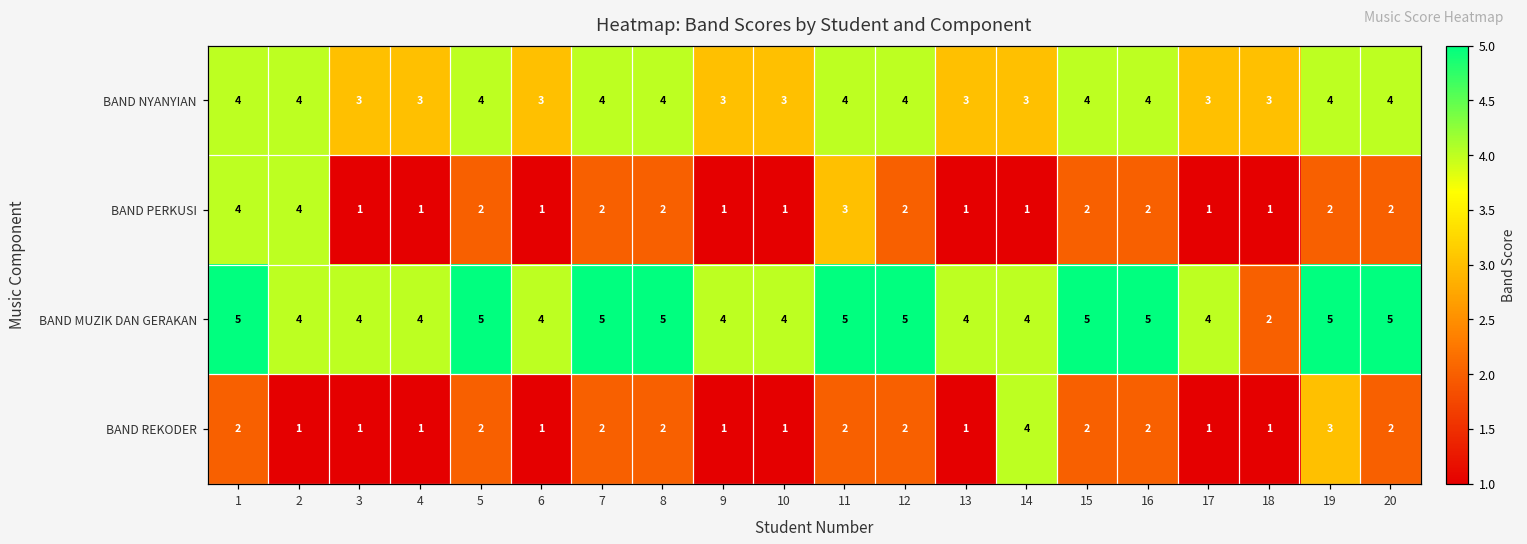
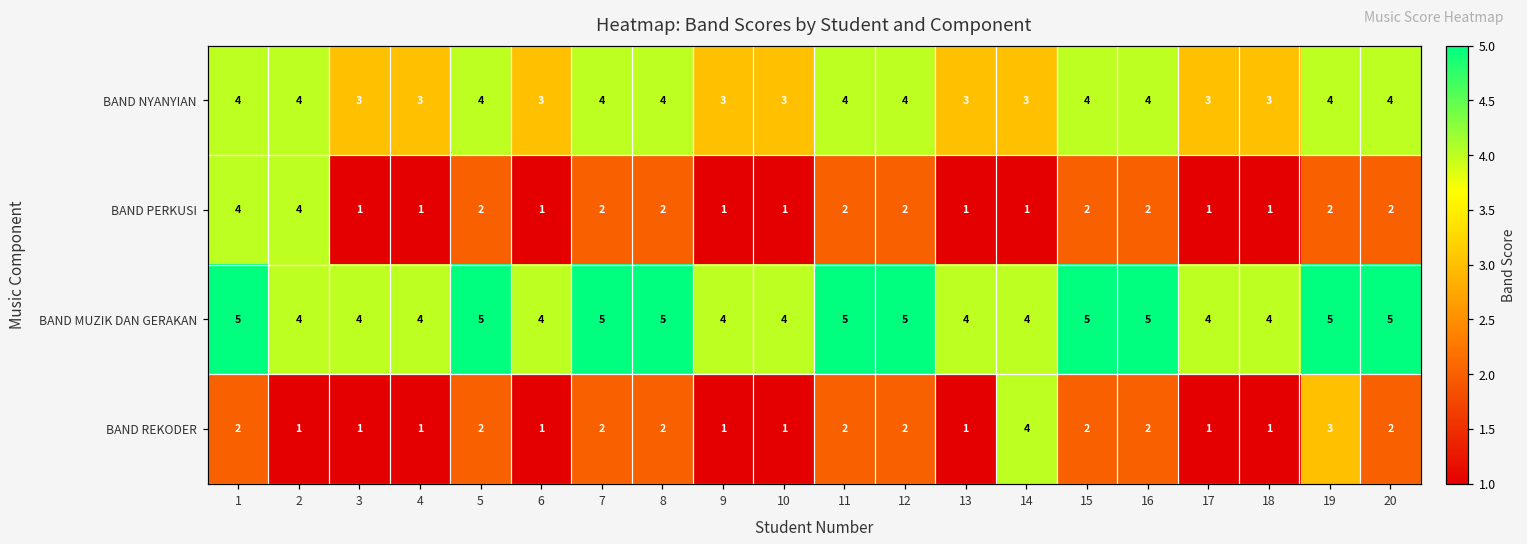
  {
    "BAND NYANYIAN": {
      "1": 4,
      "2": 4,
      "3": 3,
      "4": 3,
      "5": 4,
      "6": 3,
      "7": 4,
      "8": 4,
      "9": 3,
      "10": 3,
      "11": 4,
      "12": 4,
      "13": 3,
      "14": 3,
      "15": 4,
      "16": 4,
      "17": 3,
      "18": 3,
      "19": 4,
      "20": 4
    },
    "BAND PERKUSI": {
      "1": 4,
      "2": 4,
      "3": 1,
      "4": 1,
      "5": 2,
      "6": 1,
      "7": 2,
      "8": 2,
      "9": 1,
      "10": 1,
-     "11": 3,
+     "11": 2,
      "12": 2,
      "13": 1,
      "14": 1,
      "15": 2,
      "16": 2,
      "17": 1,
      "18": 1,
      "19": 2,
      "20": 2
    },
    "BAND MUZIK DAN GERAKAN": {
      "1": 5,
      "2": 4,
      "3": 4,
      "4": 4,
      "5": 5,
      "6": 4,
      "7": 5,
      "8": 5,
      "9": 4,
      "10": 4,
      "11": 5,
      "12": 5,
      "13": 4,
      "14": 4,
      "15": 5,
      "16": 5,
      "17": 4,
-     "18": 2,
+     "18": 4,
      "19": 5,
      "20": 5
    },
    "BAND REKODER": {
      "1": 2,
      "2": 1,
      "3": 1,
      "4": 1,
      "5": 2,
      "6": 1,
      "7": 2,
      "8": 2,
      "9": 1,
      "10": 1,
      "11": 2,
      "12": 2,
      "13": 1,
      "14": 4,
      "15": 2,
      "16": 2,
      "17": 1,
      "18": 1,
      "19": 3,
      "20": 2
    }
  }
